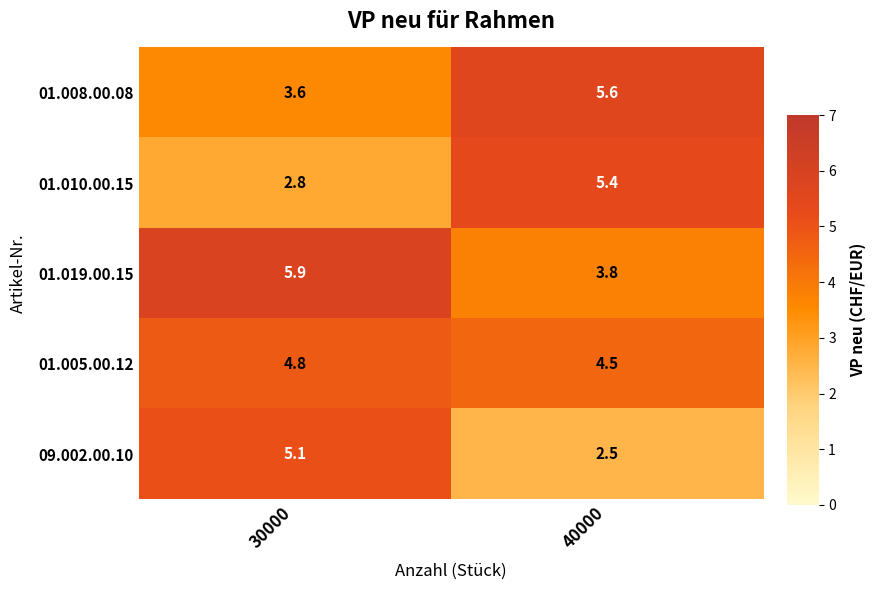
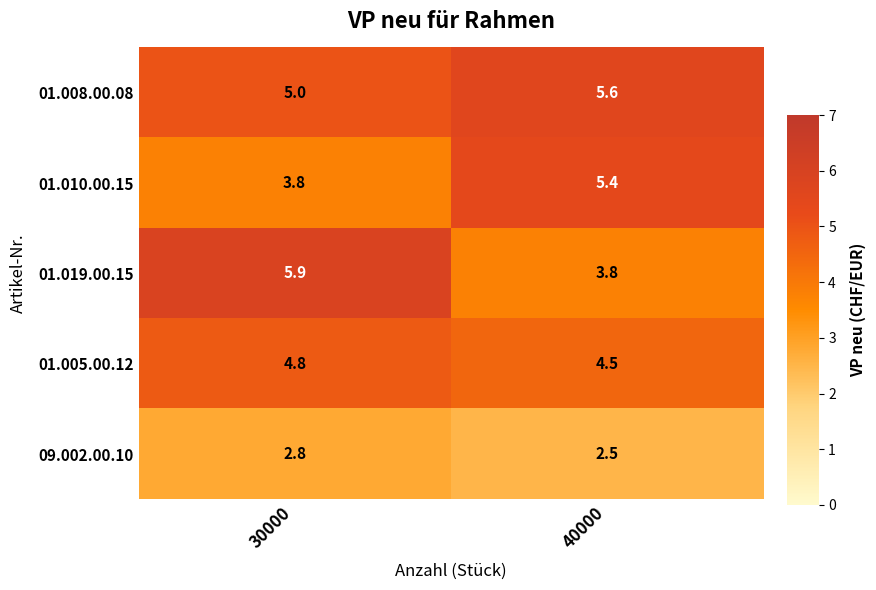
  {
    "01.008.00.08": {
-     "30000": 3.6,
+     "30000": 5.0,
      "40000": 5.6
    },
    "01.010.00.15": {
-     "30000": 2.8,
+     "30000": 3.8,
      "40000": 5.4
    },
    "01.019.00.15": {
      "30000": 5.9,
      "40000": 3.8
    },
    "01.005.00.12": {
      "30000": 4.8,
      "40000": 4.5
    },
    "09.002.00.10": {
-     "30000": 5.1,
+     "30000": 2.8,
      "40000": 2.5
    }
  }
